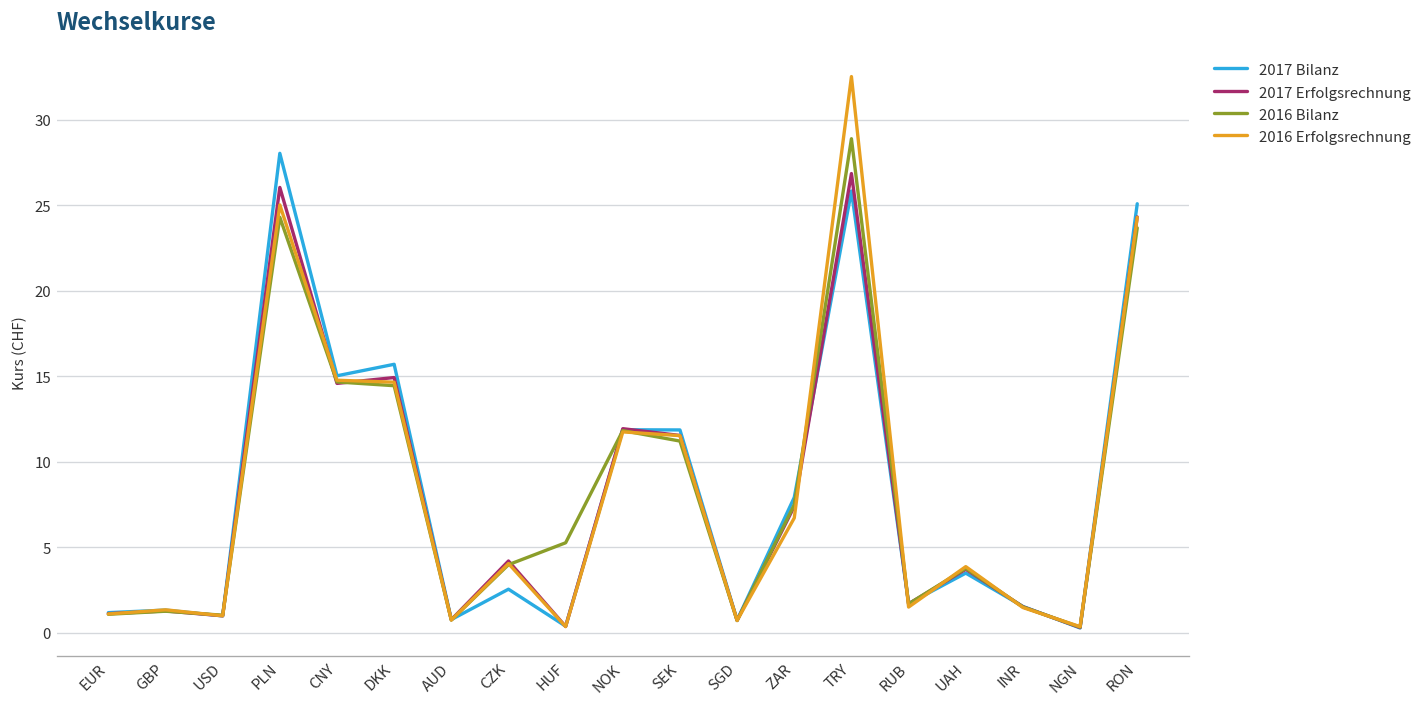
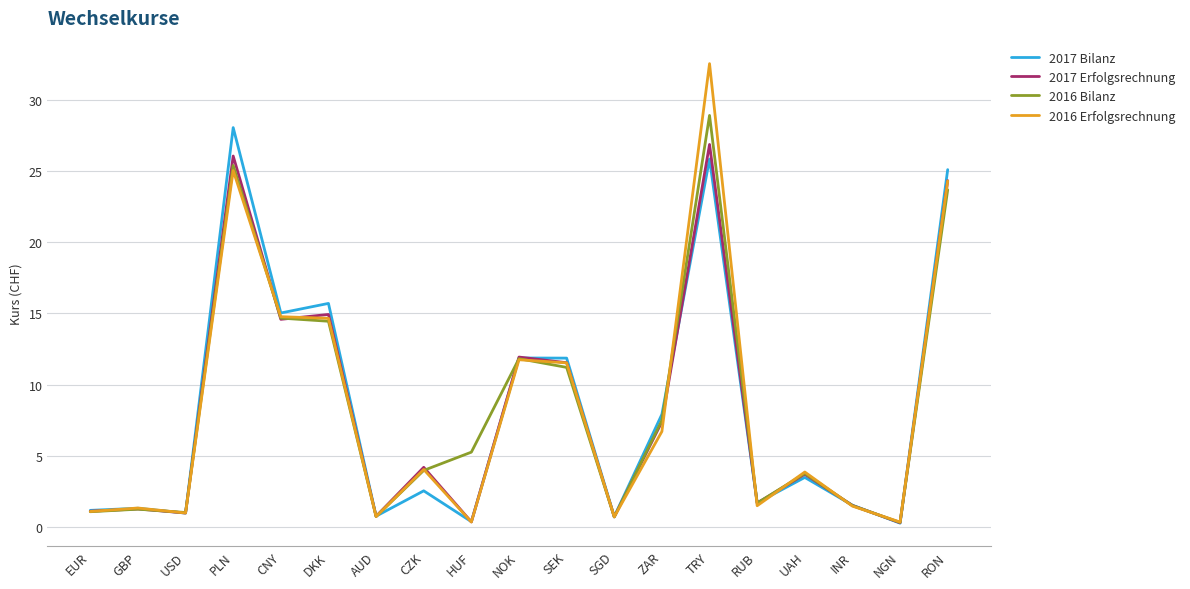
  {
    "2017 Bilanz": {
      "PLN": 28.0,
      "CNY": 15.0,
      "DKK": 15.7,
      "CZK": 2.5,
      "SEK": 11.9,
      "ZAR": 7.9,
      "TRY": 25.8,
      "UAH": 3.5,
      "RON": 25.1
    },
    "2017 Erfolgsrechnung": {
      "PLN": 26.0,
      "DKK": 14.9,
      "TRY": 26.8
    },
    "2016 Bilanz": {
-     "PLN": 24.3,
+     "PLN": 25.4,
      "DKK": 14.4,
      "HUF": 5.3,
      "SEK": 11.2,
      "TRY": 28.9,
      "RON": 23.7
    },
    "2016 Erfolgsrechnung": {
      "PLN": 25.0,
      "DKK": 14.6,
      "ZAR": 6.7,
      "TRY": 32.5,
      "RUB": 1.5
    }
  }
